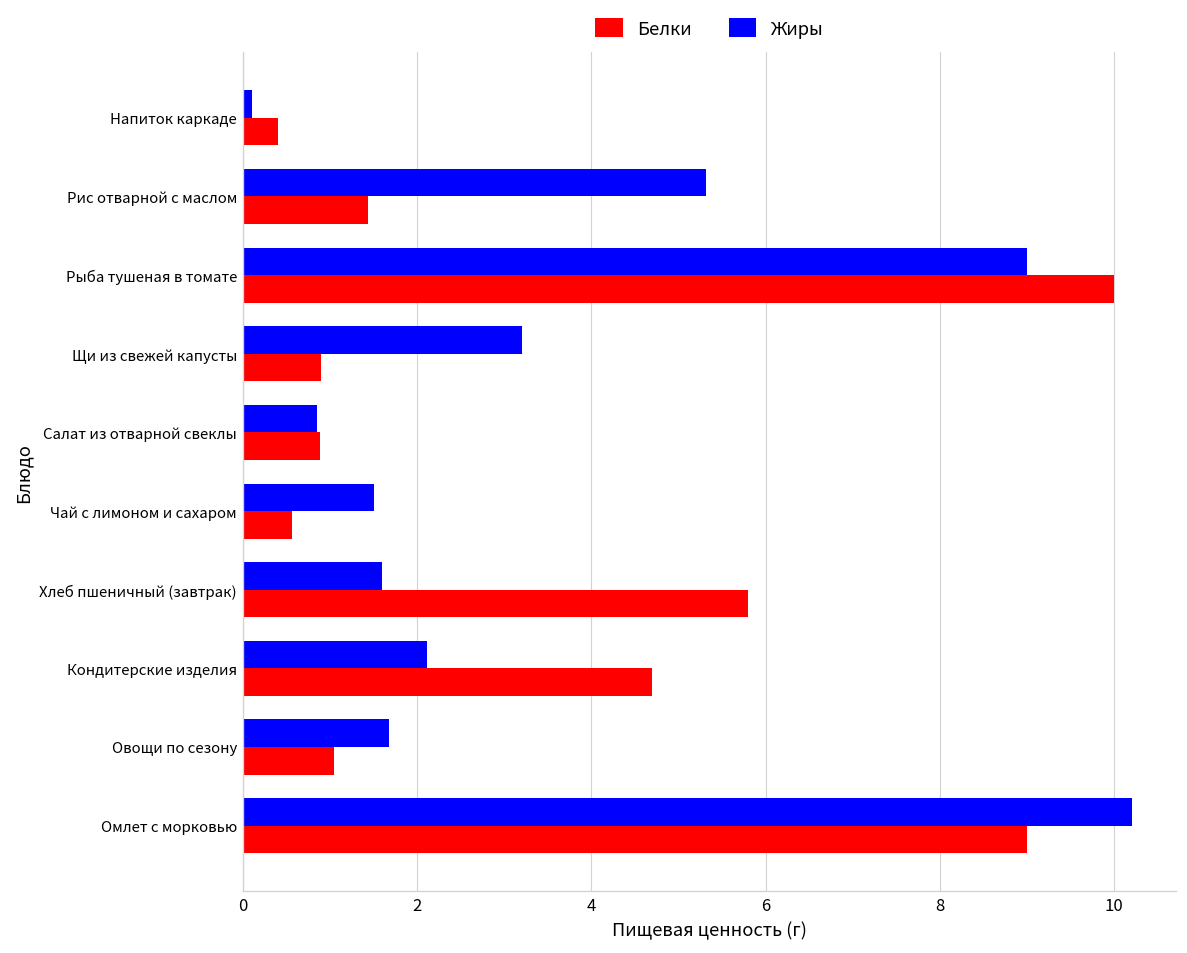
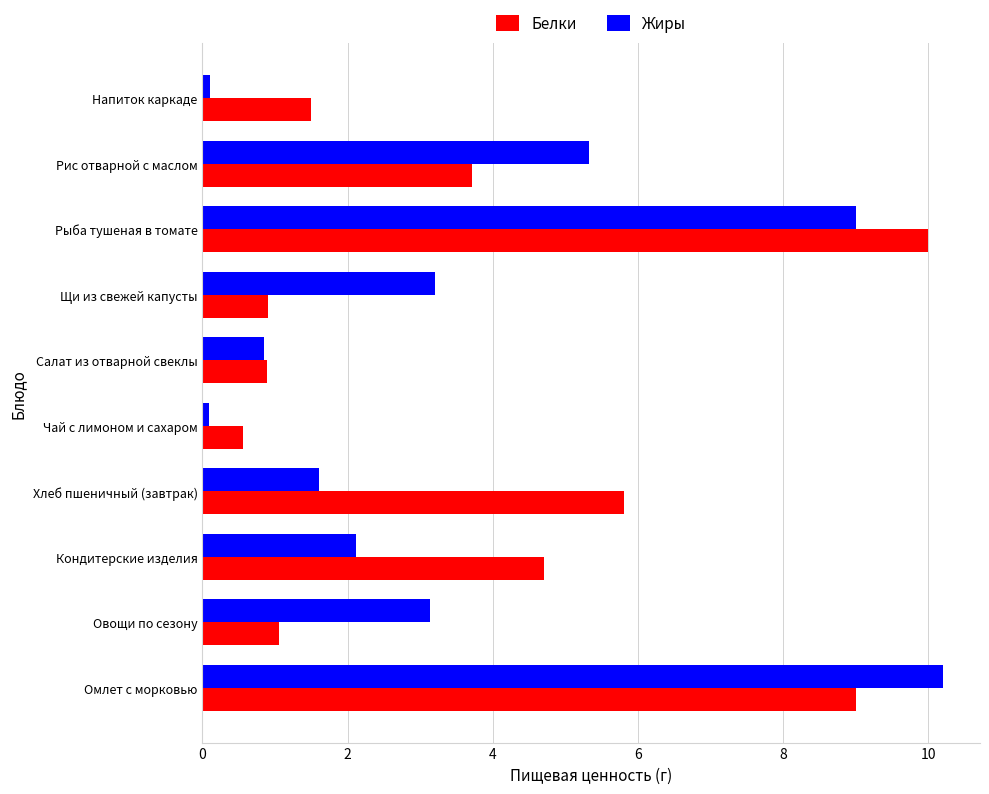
  {
    "Белки": {
-     "Напиток каркаде": 0.4,
-     "Рис отварной с маслом": 1.4,
+     "Напиток каркаде": 1.5,
+     "Рис отварной с маслом": 3.7,
      "Рыба тушеная в томате": 10.0,
      "Щи из свежей капусты": 0.9,
      "Салат из отварной свеклы": 0.9,
      "Чай с лимоном и сахаром": 0.6,
      "Хлеб пшеничный (завтрак)": 5.8,
      "Кондитерские изделия": 4.7,
      "Овощи по сезону": 1.1,
      "Омлет с морковью": 9.0
    },
    "Жиры": {
      "Напиток каркаде": 0.1,
      "Рис отварной с маслом": 5.3,
      "Рыба тушеная в томате": 9.0,
      "Щи из свежей капусты": 3.2,
      "Салат из отварной свеклы": 0.9,
-     "Чай с лимоном и сахаром": 1.5,
+     "Чай с лимоном и сахаром": 0.1,
      "Хлеб пшеничный (завтрак)": 1.6,
      "Кондитерские изделия": 2.1,
-     "Овощи по сезону": 1.7,
+     "Овощи по сезону": 3.1,
      "Омлет с морковью": 10.2
    }
  }
